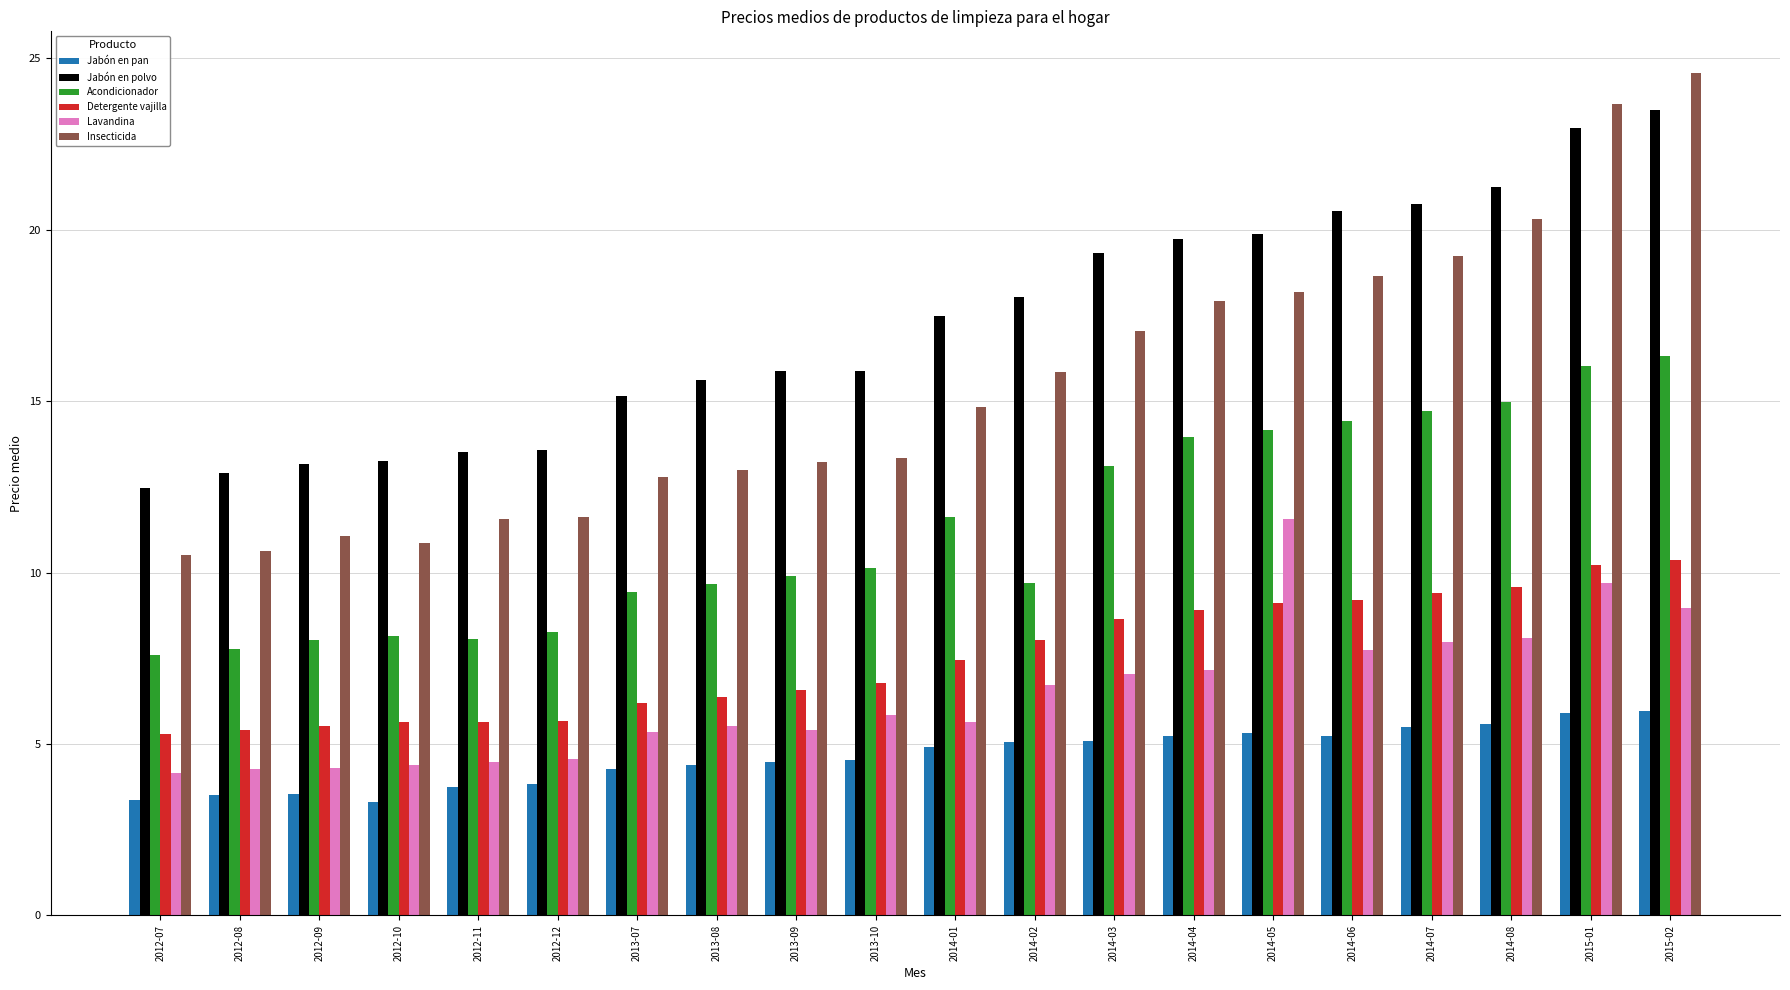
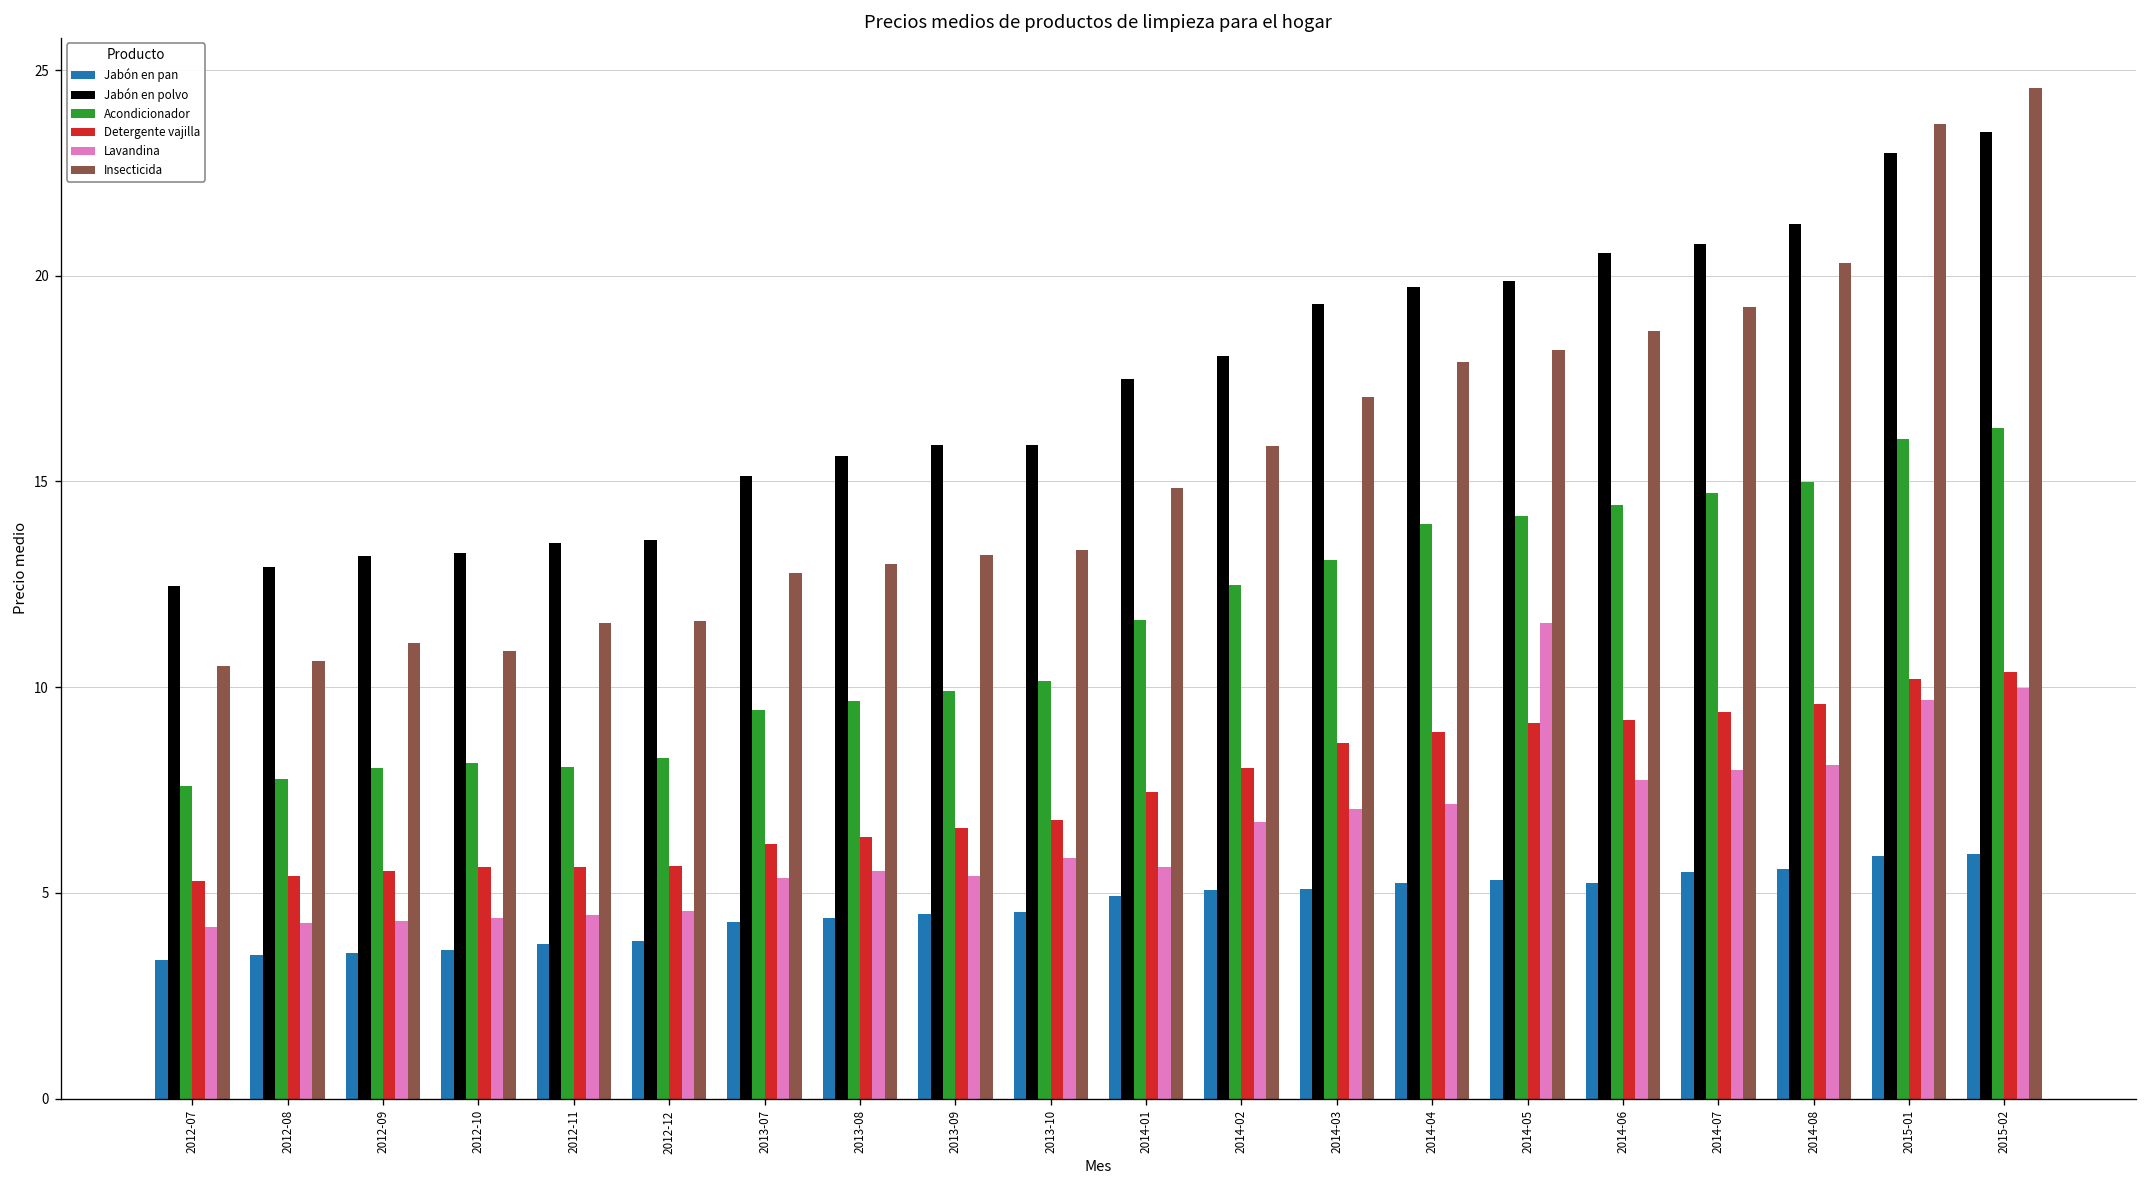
  {
    "Jabón en pan": {
      "2012-07": 3.4,
      "2012-08": 3.5,
      "2012-09": 3.5,
-     "2012-10": 3.3,
+     "2012-10": 3.6,
      "2012-11": 3.8,
      "2012-12": 3.8,
      "2013-07": 4.3,
      "2013-08": 4.4,
      "2013-09": 4.5,
      "2013-10": 4.5,
      "2014-01": 4.9,
      "2014-02": 5.1,
      "2014-03": 5.1,
      "2014-04": 5.2,
      "2014-05": 5.3,
      "2014-06": 5.2,
      "2014-07": 5.5,
      "2014-08": 5.6,
      "2015-01": 5.9,
      "2015-02": 6.0
    },
    "Jabón en polvo": {
      "2012-07": 12.5,
      "2012-08": 12.9,
      "2012-09": 13.2,
      "2012-10": 13.3,
      "2012-11": 13.5,
      "2012-12": 13.6,
      "2013-07": 15.1,
      "2013-08": 15.6,
      "2013-09": 15.9,
      "2013-10": 15.9,
      "2014-01": 17.5,
      "2014-02": 18.0,
      "2014-03": 19.3,
      "2014-04": 19.7,
      "2014-05": 19.9,
      "2014-06": 20.6,
      "2014-07": 20.8,
      "2014-08": 21.3,
      "2015-01": 23.0,
      "2015-02": 23.5
    },
    "Acondicionador": {
      "2012-07": 7.6,
      "2012-08": 7.8,
      "2012-09": 8.0,
      "2012-10": 8.2,
      "2012-11": 8.1,
      "2012-12": 8.3,
      "2013-07": 9.4,
      "2013-08": 9.7,
      "2013-09": 9.9,
      "2013-10": 10.1,
      "2014-01": 11.6,
-     "2014-02": 9.7,
+     "2014-02": 12.5,
      "2014-03": 13.1,
      "2014-04": 14.0,
      "2014-05": 14.2,
      "2014-06": 14.4,
      "2014-07": 14.7,
      "2014-08": 15.0,
      "2015-01": 16.0,
      "2015-02": 16.3
    },
    "Detergente vajilla": {
      "2012-07": 5.3,
      "2012-08": 5.4,
      "2012-09": 5.5,
      "2012-10": 5.6,
      "2012-11": 5.6,
      "2012-12": 5.7,
      "2013-07": 6.2,
      "2013-08": 6.4,
      "2013-09": 6.6,
      "2013-10": 6.8,
      "2014-01": 7.5,
      "2014-02": 8.0,
      "2014-03": 8.7,
      "2014-04": 8.9,
      "2014-05": 9.1,
      "2014-06": 9.2,
      "2014-07": 9.4,
      "2014-08": 9.6,
      "2015-01": 10.2,
      "2015-02": 10.4
    },
    "Lavandina": {
      "2012-07": 4.2,
      "2012-08": 4.3,
      "2012-09": 4.3,
      "2012-10": 4.4,
      "2012-11": 4.5,
      "2012-12": 4.6,
      "2013-07": 5.4,
      "2013-08": 5.5,
      "2013-09": 5.4,
      "2013-10": 5.9,
      "2014-01": 5.6,
      "2014-02": 6.7,
      "2014-03": 7.1,
      "2014-04": 7.2,
      "2014-05": 11.6,
      "2014-06": 7.7,
      "2014-07": 8.0,
      "2014-08": 8.1,
      "2015-01": 9.7,
-     "2015-02": 9.0
+     "2015-02": 10.0
    },
    "Insecticida": {
      "2012-07": 10.5,
      "2012-08": 10.6,
      "2012-09": 11.1,
      "2012-10": 10.9,
      "2012-11": 11.6,
      "2012-12": 11.6,
      "2013-07": 12.8,
      "2013-08": 13.0,
      "2013-09": 13.2,
      "2013-10": 13.3,
      "2014-01": 14.8,
      "2014-02": 15.9,
      "2014-03": 17.1,
      "2014-04": 17.9,
      "2014-05": 18.2,
      "2014-06": 18.7,
      "2014-07": 19.2,
      "2014-08": 20.3,
      "2015-01": 23.7,
      "2015-02": 24.6
    }
  }
